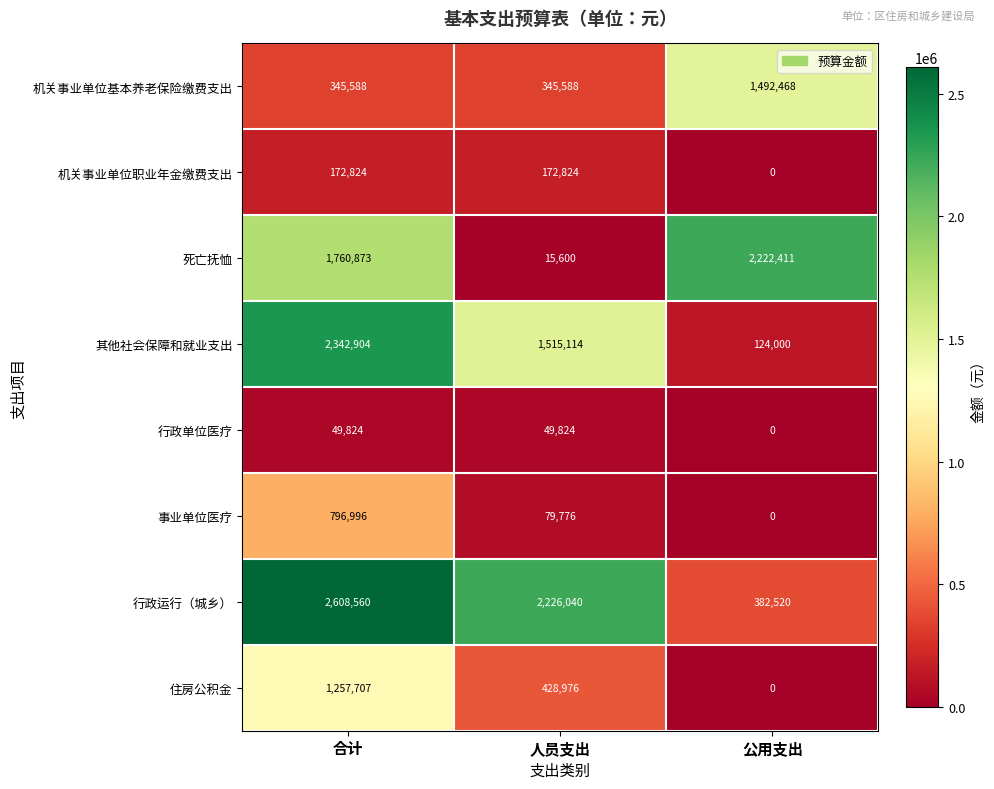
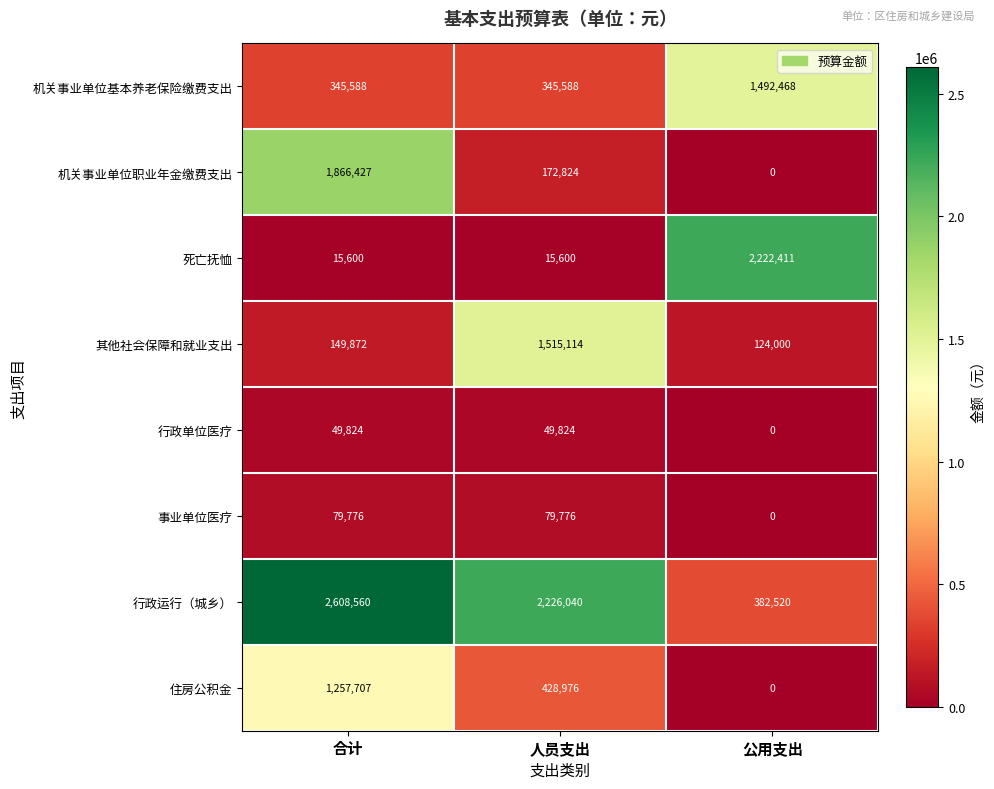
  {
    "机关事业单位基本养老保险缴费支出": {
      "合计": "345,588",
      "人员支出": "345,588",
      "公用支出": "1,492,468"
    },
    "机关事业单位职业年金缴费支出": {
-     "合计": "172,824",
+     "合计": "1,866,427",
      "人员支出": "172,824",
      "公用支出": "0"
    },
    "死亡抚恤": {
-     "合计": "1,760,873",
+     "合计": "15,600",
      "人员支出": "15,600",
      "公用支出": "2,222,411"
    },
    "其他社会保障和就业支出": {
-     "合计": "2,342,904",
+     "合计": "149,872",
      "人员支出": "1,515,114",
      "公用支出": "124,000"
    },
    "行政单位医疗": {
      "合计": "49,824",
      "人员支出": "49,824",
      "公用支出": "0"
    },
    "事业单位医疗": {
-     "合计": "796,996",
+     "合计": "79,776",
      "人员支出": "79,776",
      "公用支出": "0"
    },
    "行政运行（城乡）": {
      "合计": "2,608,560",
      "人员支出": "2,226,040",
      "公用支出": "382,520"
    },
    "住房公积金": {
      "合计": "1,257,707",
      "人员支出": "428,976",
      "公用支出": "0"
    }
  }
